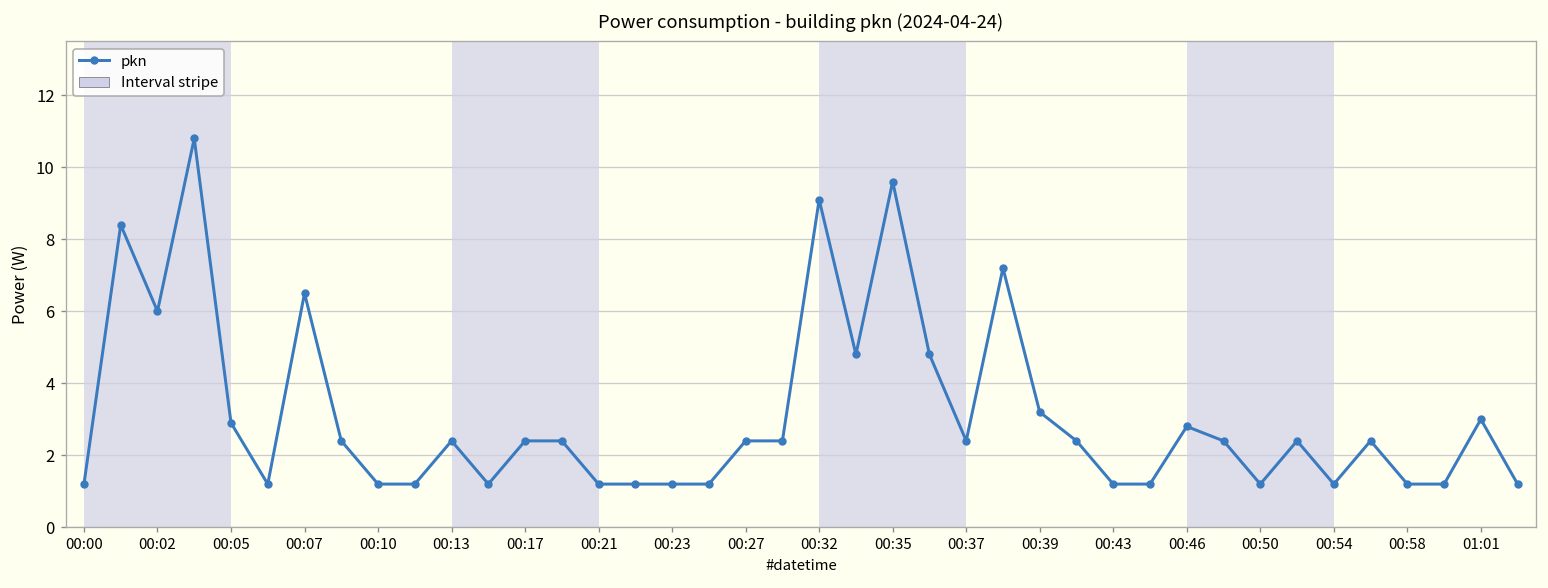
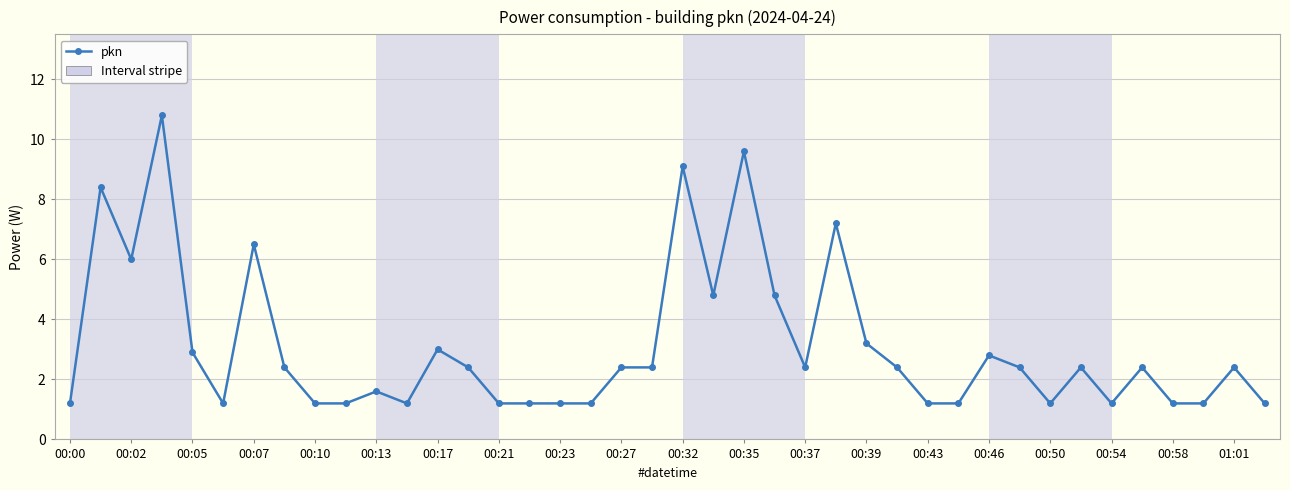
  {
    "00:00": 1.2,
    "00:02": 6.0,
    "00:05": 2.9,
    "00:07": 6.5,
    "00:10": 1.2,
-   "00:13": 2.4,
-   "00:17": 2.4,
+   "00:13": 1.6,
+   "00:17": 3.0,
    "00:21": 1.2,
    "00:23": 1.2,
    "00:27": 2.4,
    "00:32": 9.1,
    "00:35": 9.6,
    "00:37": 2.4,
    "00:39": 3.2,
    "00:43": 1.2,
    "00:46": 2.8,
    "00:50": 1.2,
    "00:54": 1.2,
    "00:58": 1.2,
-   "01:01": 3.0
+   "01:01": 2.4
  }
